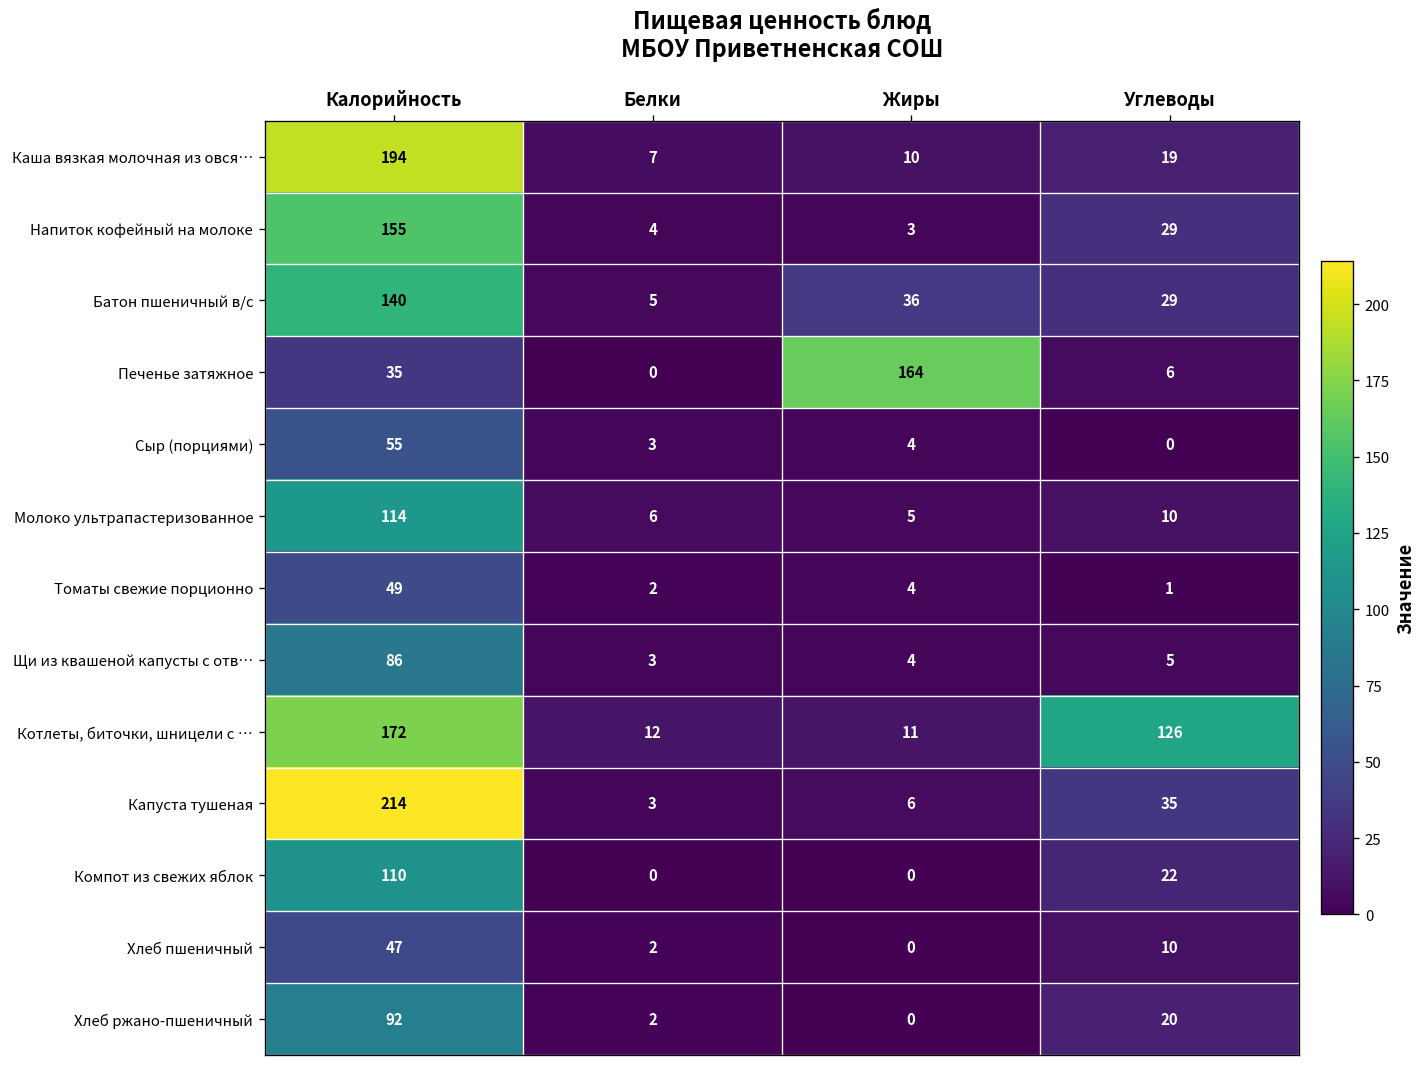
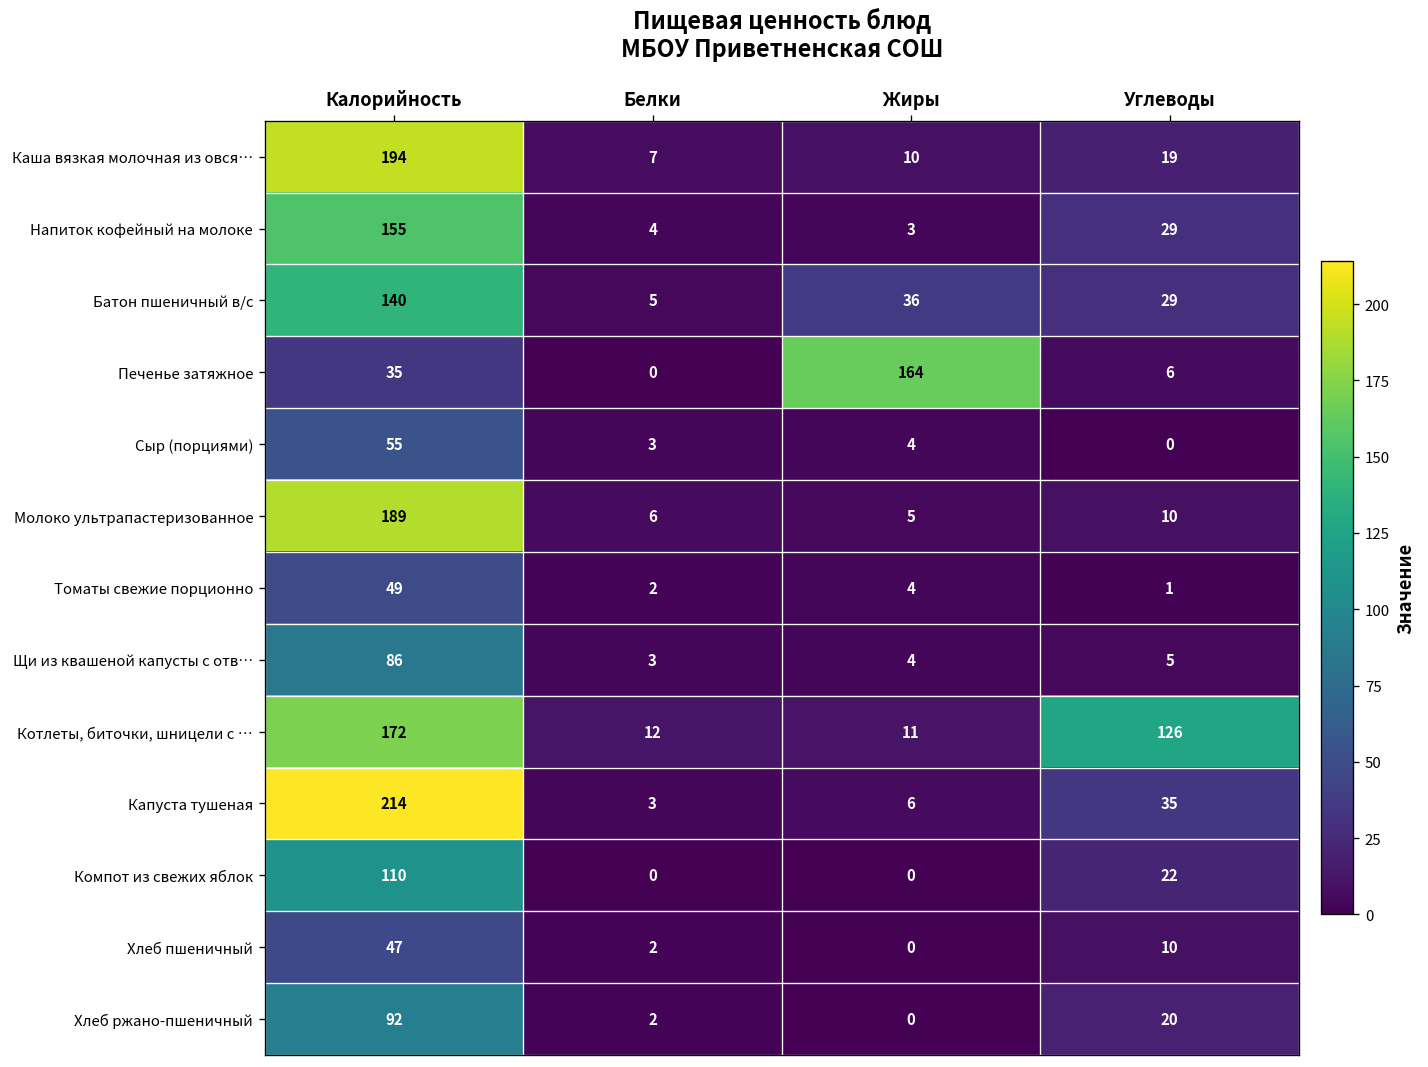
  {
    "Каша вязкая молочная из овся…": {
      "Калорийность": 194,
      "Белки": 7,
      "Жиры": 10,
      "Углеводы": 19
    },
    "Напиток кофейный на молоке": {
      "Калорийность": 155,
      "Белки": 4,
      "Жиры": 3,
      "Углеводы": 29
    },
    "Батон пшеничный в/с": {
      "Калорийность": 140,
      "Белки": 5,
      "Жиры": 36,
      "Углеводы": 29
    },
    "Печенье затяжное": {
      "Калорийность": 35,
      "Белки": 0,
      "Жиры": 164,
      "Углеводы": 6
    },
    "Сыр (порциями)": {
      "Калорийность": 55,
      "Белки": 3,
      "Жиры": 4,
      "Углеводы": 0
    },
    "Молоко ультрапастеризованное": {
-     "Калорийность": 114,
+     "Калорийность": 189,
      "Белки": 6,
      "Жиры": 5,
      "Углеводы": 10
    },
    "Томаты свежие порционно": {
      "Калорийность": 49,
      "Белки": 2,
      "Жиры": 4,
      "Углеводы": 1
    },
    "Щи из квашеной капусты с отв…": {
      "Калорийность": 86,
      "Белки": 3,
      "Жиры": 4,
      "Углеводы": 5
    },
    "Котлеты, биточки, шницели с …": {
      "Калорийность": 172,
      "Белки": 12,
      "Жиры": 11,
      "Углеводы": 126
    },
    "Капуста тушеная": {
      "Калорийность": 214,
      "Белки": 3,
      "Жиры": 6,
      "Углеводы": 35
    },
    "Компот из свежих яблок": {
      "Калорийность": 110,
      "Белки": 0,
      "Жиры": 0,
      "Углеводы": 22
    },
    "Хлеб пшеничный": {
      "Калорийность": 47,
      "Белки": 2,
      "Жиры": 0,
      "Углеводы": 10
    },
    "Хлеб ржано-пшеничный": {
      "Калорийность": 92,
      "Белки": 2,
      "Жиры": 0,
      "Углеводы": 20
    }
  }
